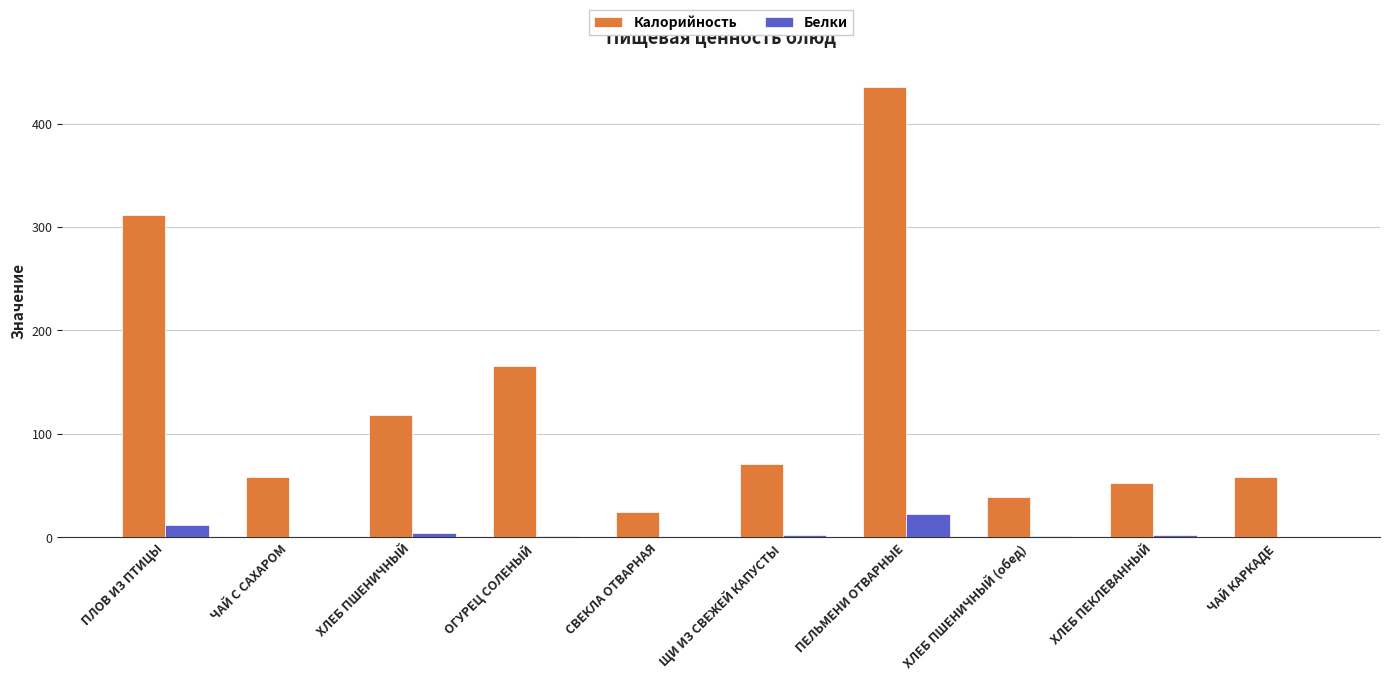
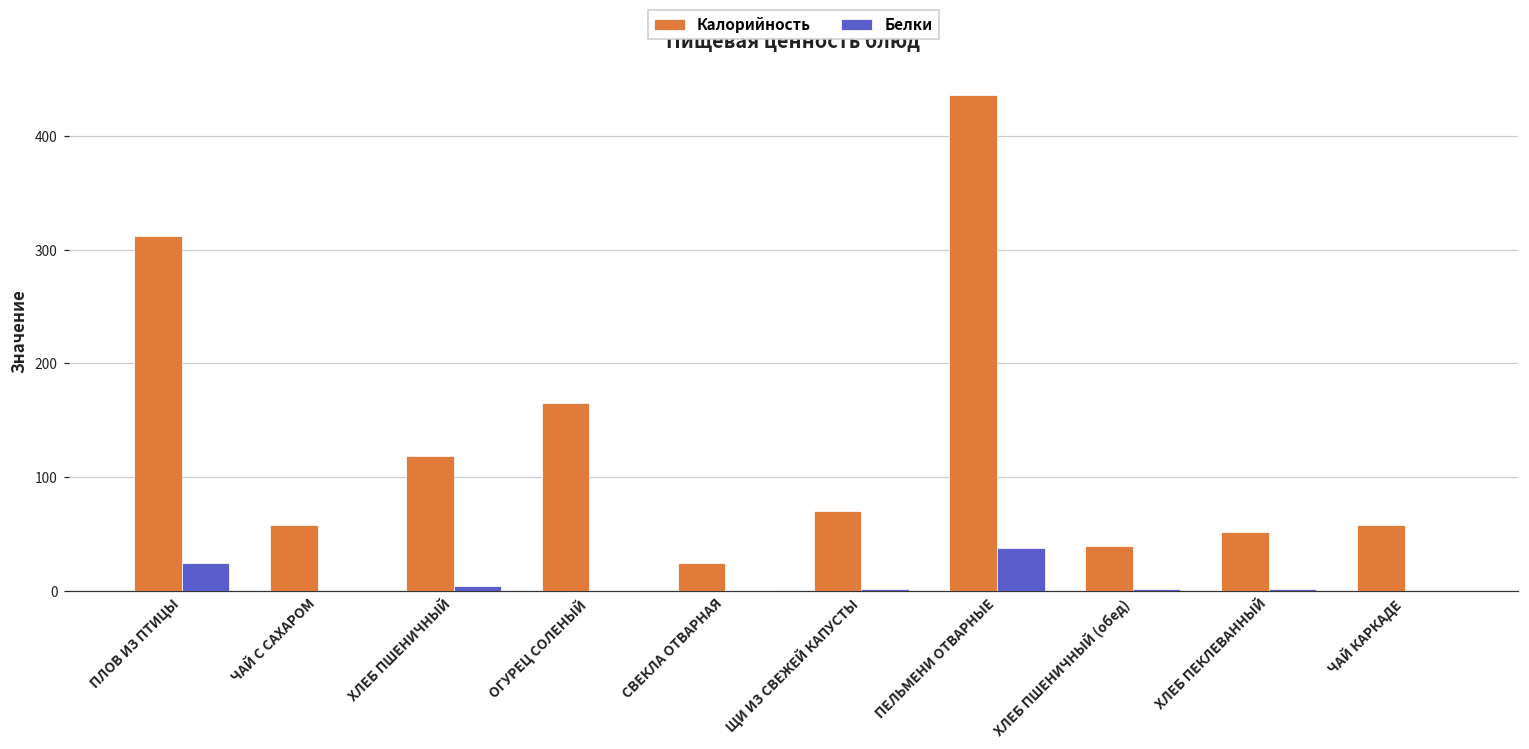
  {
    "Калорийность": {
      "ПЛОВ ИЗ ПТИЦЫ": 312,
      "ЧАЙ С САХАРОМ": 58,
      "ХЛЕБ ПШЕНИЧНЫЙ": 118,
      "ОГУРЕЦ СОЛЕНЫЙ": 165,
      "СВЕКЛА ОТВАРНАЯ": 24,
      "ЩИ ИЗ СВЕЖЕЙ КАПУСТЫ": 70,
      "ПЕЛЬМЕНИ ОТВАРНЫЕ": 436,
      "ХЛЕБ ПШЕНИЧНЫЙ (обед)": 39,
      "ХЛЕБ ПЕКЛЕВАННЫЙ": 52,
      "ЧАЙ КАРКАДЕ": 58
    },
    "Белки": {
-     "ПЛОВ ИЗ ПТИЦЫ": 12,
+     "ПЛОВ ИЗ ПТИЦЫ": 24,
      "ХЛЕБ ПШЕНИЧНЫЙ": 4,
-     "ПЕЛЬМЕНИ ОТВАРНЫЕ": 22
+     "ПЕЛЬМЕНИ ОТВАРНЫЕ": 38
    }
  }
